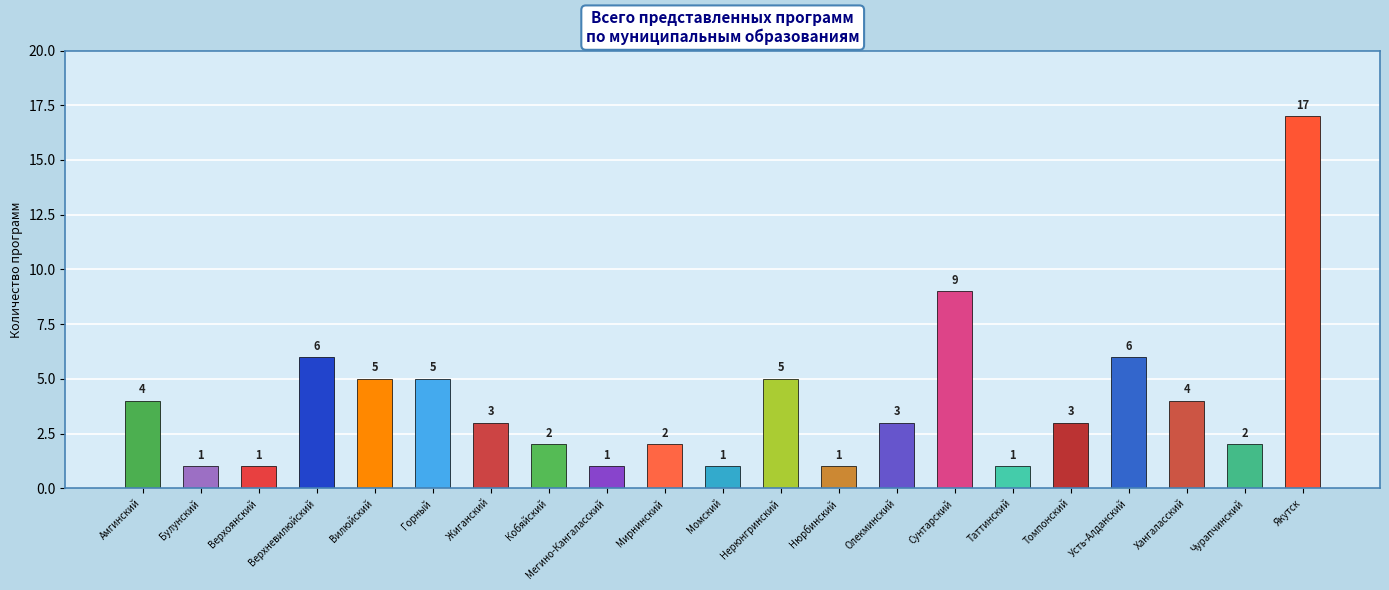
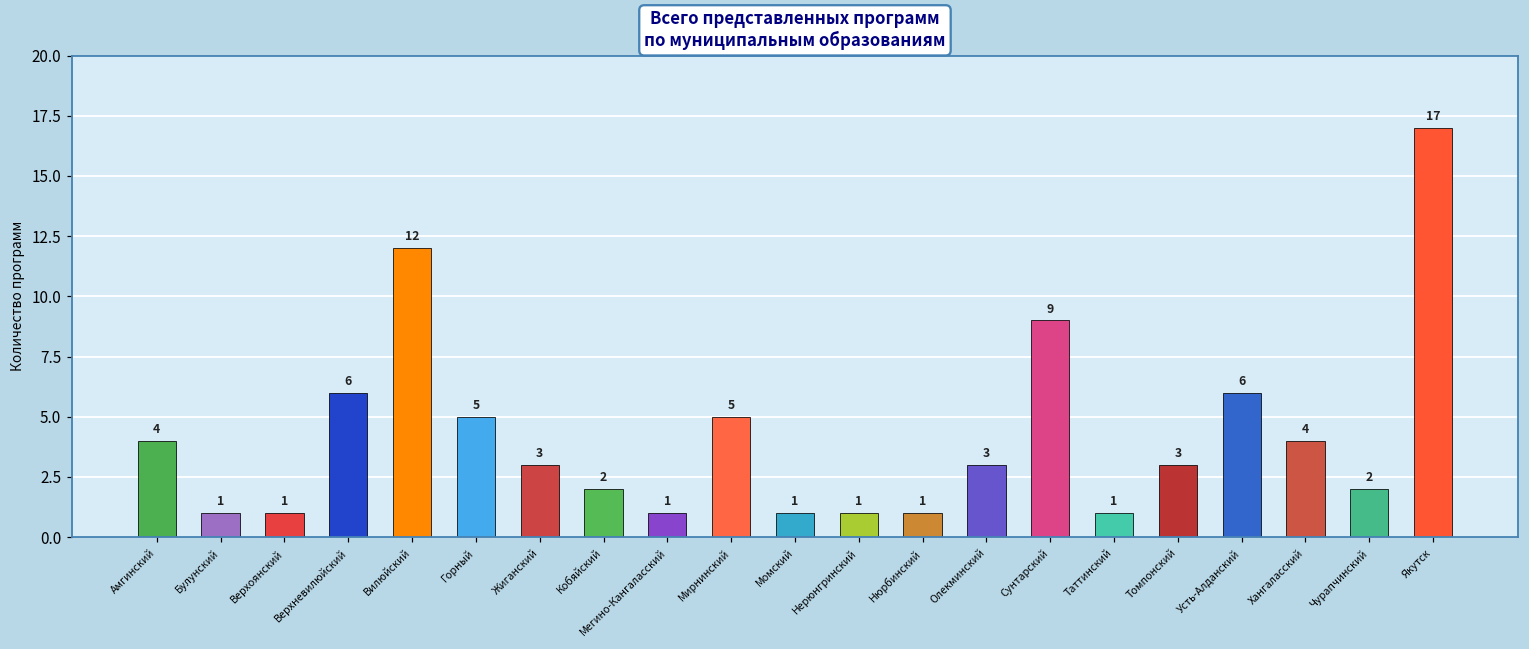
  {
    "Амгинский": 4,
    "Булунский": 1,
    "Верхоянский": 1,
    "Верхневилюйский": 6,
-   "Вилюйский": 5,
+   "Вилюйский": 12,
    "Горный": 5,
    "Жиганский": 3,
    "Кобяйский": 2,
    "Мегино-Кангаласский": 1,
-   "Мирнинский": 2,
+   "Мирнинский": 5,
    "Момский": 1,
-   "Нерюнгринский": 5,
+   "Нерюнгринский": 1,
    "Нюрбинский": 1,
    "Олекминский": 3,
    "Сунтарский": 9,
    "Таттинский": 1,
    "Томпонский": 3,
    "Усть-Алданский": 6,
    "Хангаласский": 4,
    "Чурапчинский": 2,
    "Якутск": 17
  }
